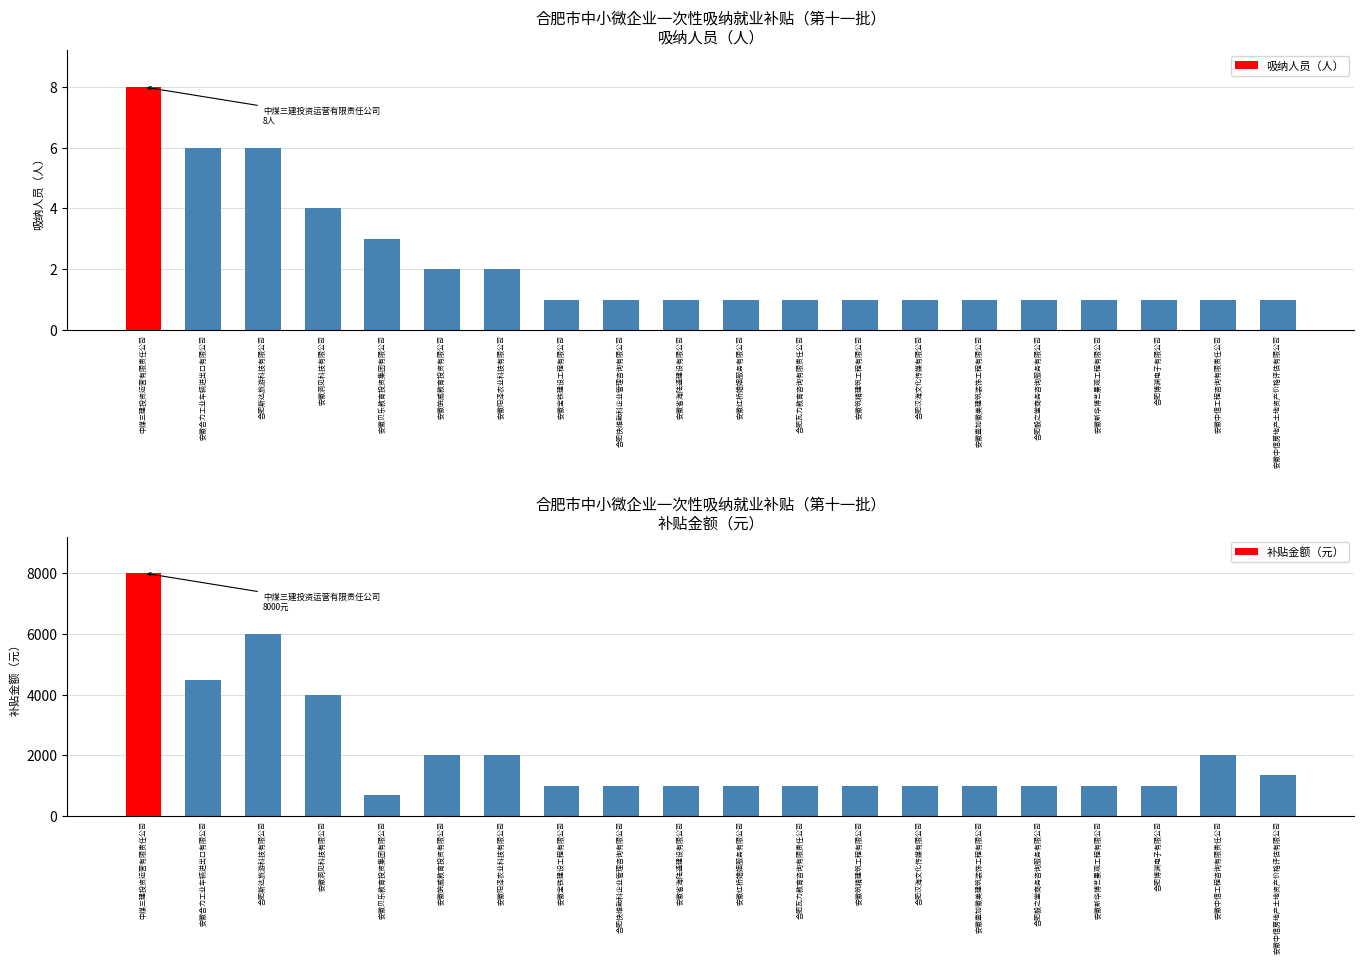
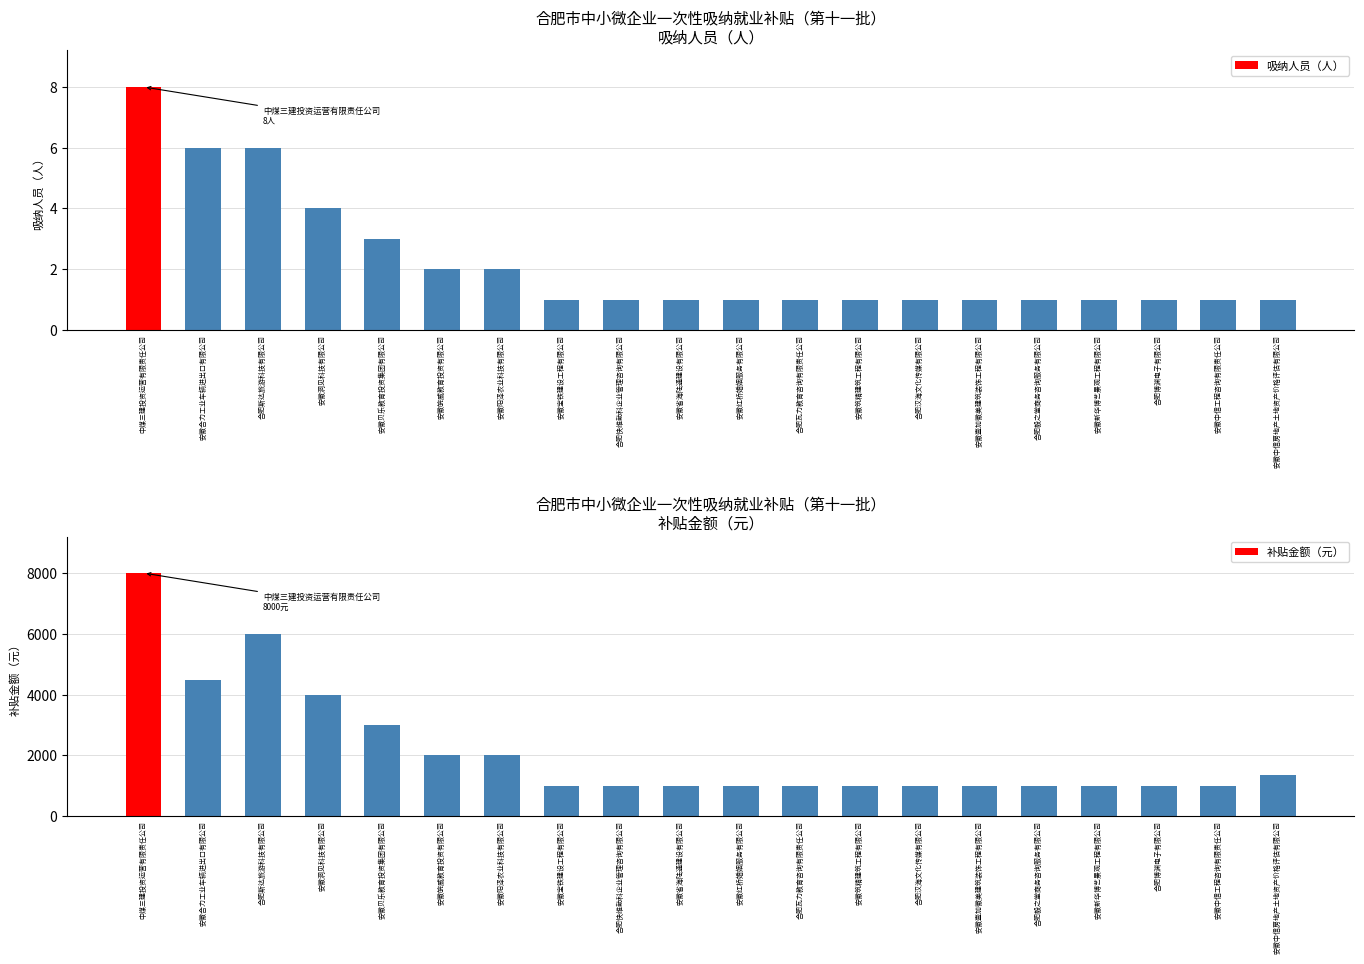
  {
    "合肥市中小微企业一次性吸纳就业补贴（第十一批） 吸纳人员（人）": {
      "中煤三建投资运营有限责任公司": "8人"
    },
    "合肥市中小微企业一次性吸纳就业补贴（第十一批） 补贴金额（元）": {
      "安徽合力工业车辆进出口有限公司": "4500",
      "合肥斯达旅游科技有限公司": "6000",
      "安徽洞见科技有限公司": "4000",
-     "安徽贝乐教育投资集团有限公司": "700",
+     "安徽贝乐教育投资集团有限公司": "3000",
      "安徽皖威教育投资有限公司": "2000",
      "安徽阳泽农业科技有限公司": "2000",
      "安徽宝铁建设工程有限公司": "1000",
      "合肥快维勤科企业管理咨询有限公司": "1000",
      "安徽省海陆通建设有限公司": "1000",
      "安徽红桥婚姻服务有限公司": "1000",
      "合肥瓦力教育咨询有限责任公司": "1000",
      "安徽筑精建筑工程有限公司": "1000",
      "合肥汉海文化传媒有限公司": "1000",
      "安徽壹加徽美建筑装饰工程有限公司": "1000",
      "合肥毅之堂商务咨询服务有限公司": "1000",
      "安徽新华博艺景观工程有限公司": "1000",
      "合肥博渊电子有限公司": "1000",
-     "安徽中信工程咨询有限责任公司": "2000",
+     "安徽中信工程咨询有限责任公司": "1000",
      "安徽中信房地产土地资产价格评估有限公司": "1300"
    }
  }
